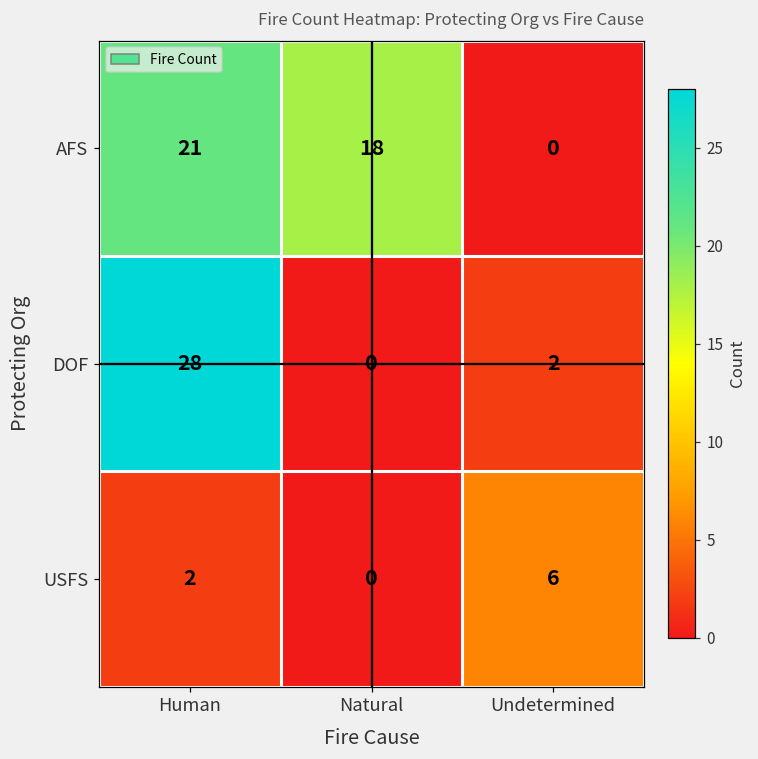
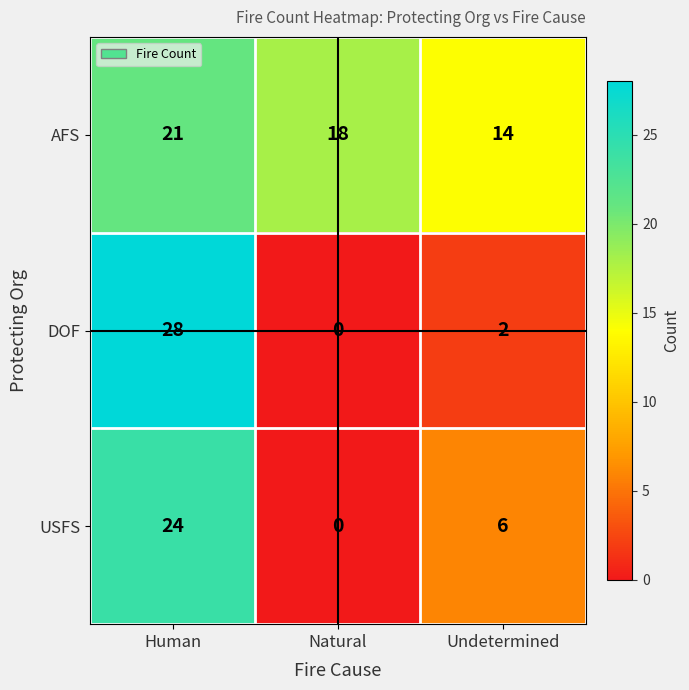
  {
    "AFS": {
      "Human": 21,
      "Natural": 18,
-     "Undetermined": 0
+     "Undetermined": 14
    },
    "DOF": {
      "Human": 28,
      "Natural": 0,
      "Undetermined": 2
    },
    "USFS": {
-     "Human": 2,
+     "Human": 24,
      "Natural": 0,
      "Undetermined": 6
    }
  }
